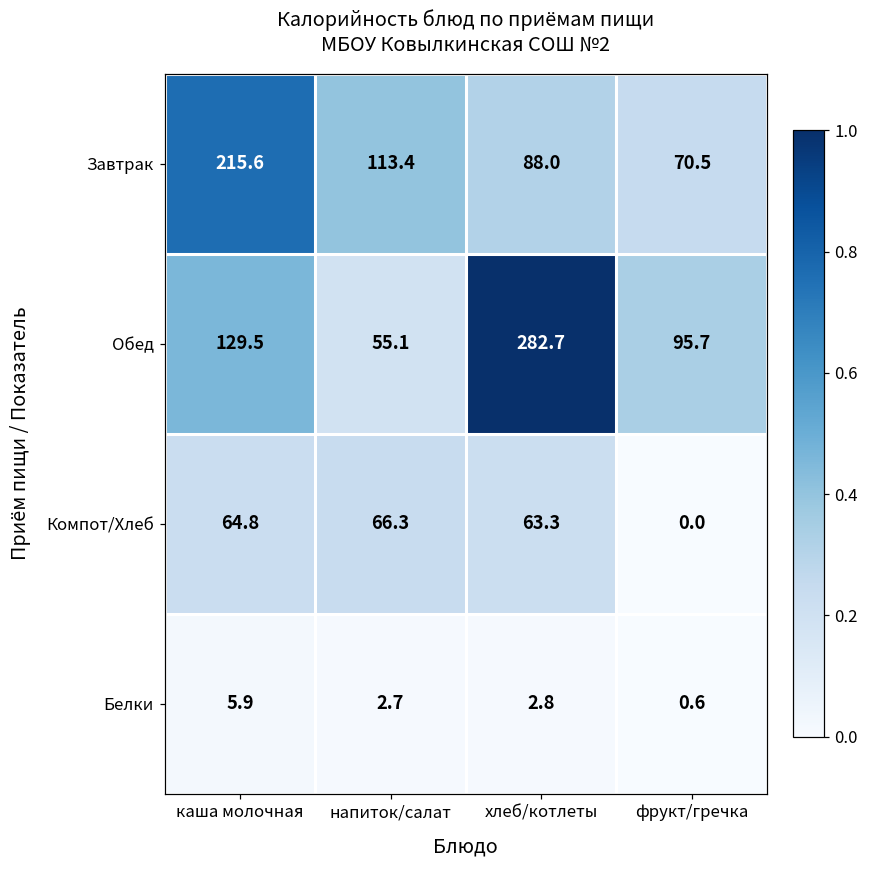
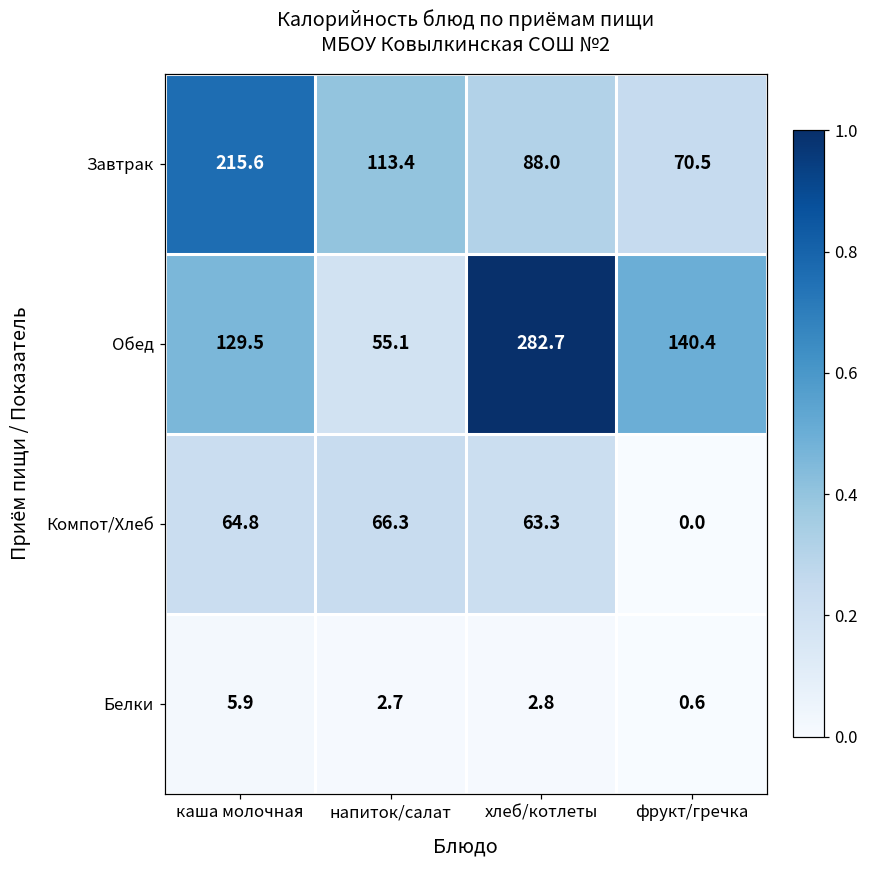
  {
    "Завтрак": {
      "каша молочная": 215.6,
      "напиток/салат": 113.4,
      "хлеб/котлеты": 88.0,
      "фрукт/гречка": 70.5
    },
    "Обед": {
      "каша молочная": 129.5,
      "напиток/салат": 55.1,
      "хлеб/котлеты": 282.7,
-     "фрукт/гречка": 95.7
+     "фрукт/гречка": 140.4
    },
    "Компот/Хлеб": {
      "каша молочная": 64.8,
      "напиток/салат": 66.3,
      "хлеб/котлеты": 63.3,
      "фрукт/гречка": 0.0
    },
    "Белки": {
      "каша молочная": 5.9,
      "напиток/салат": 2.7,
      "хлеб/котлеты": 2.8,
      "фрукт/гречка": 0.6
    }
  }
